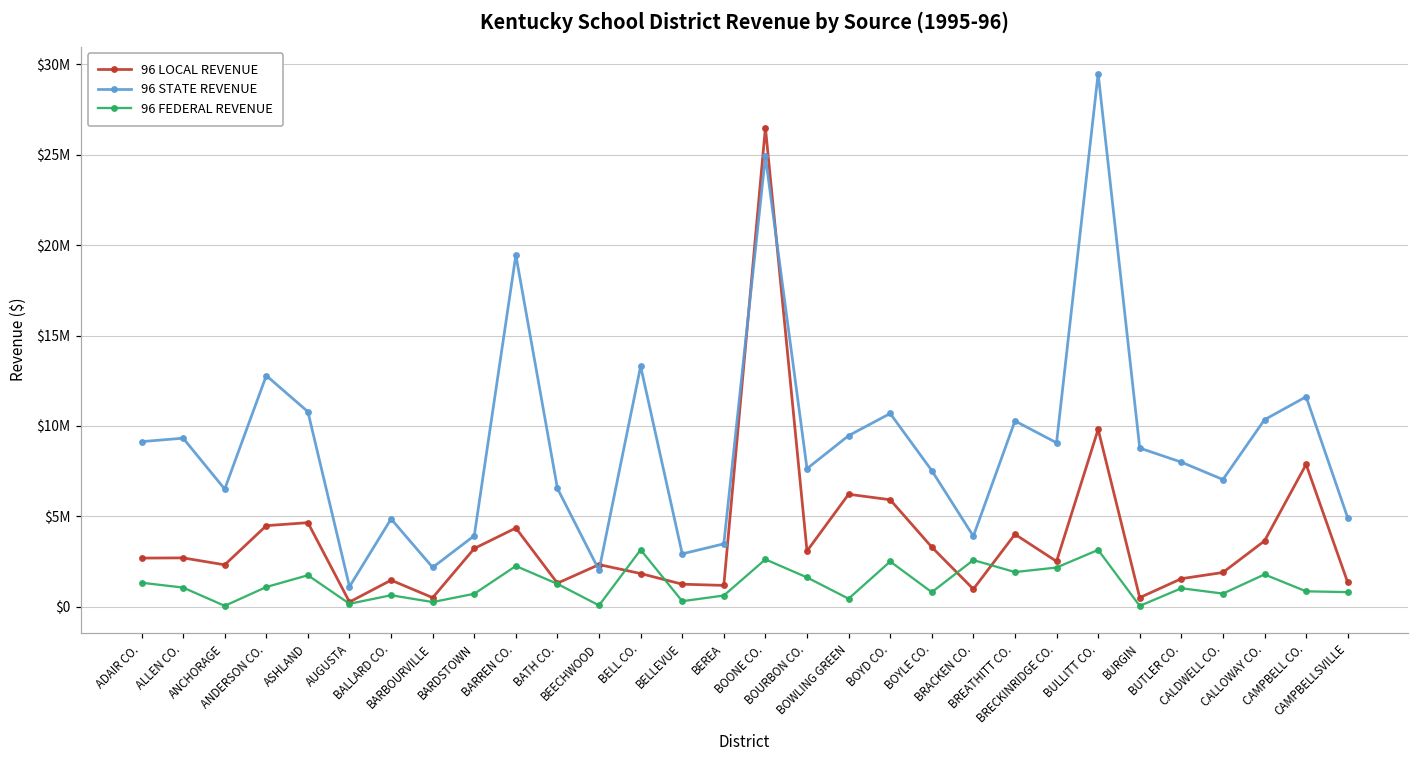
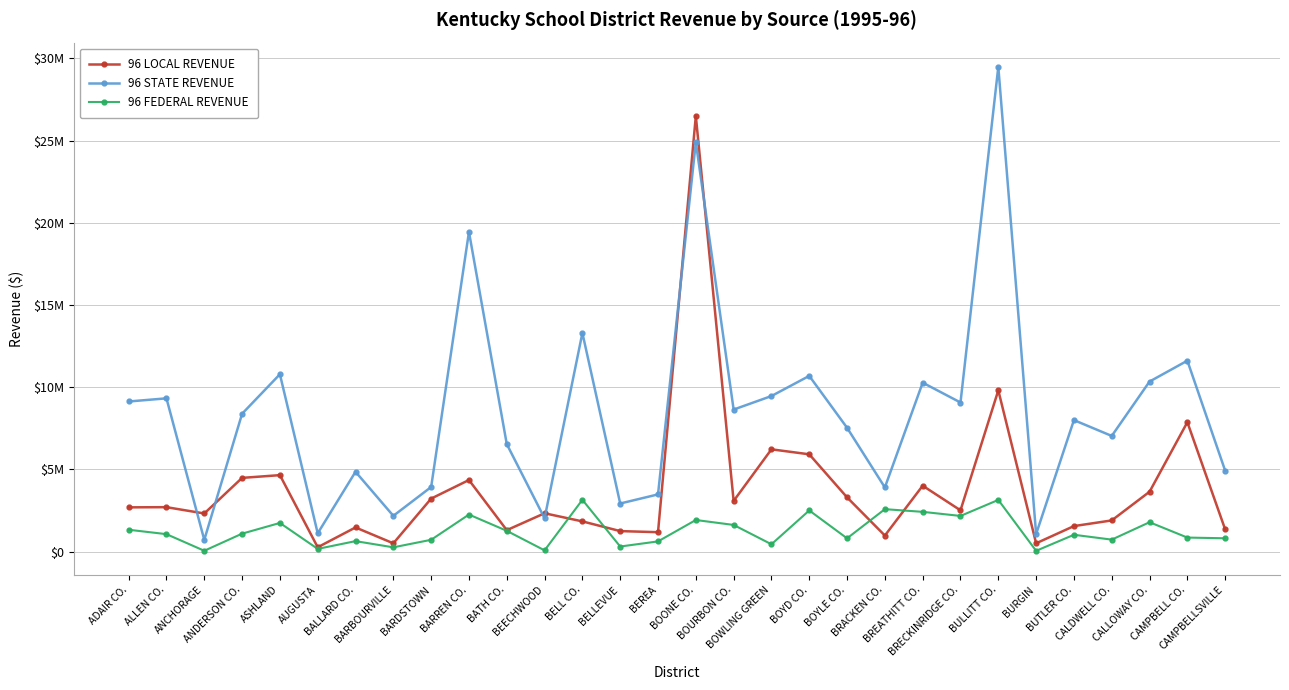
  {
    "96 LOCAL REVENUE": {
      "ADAIR CO.": "$2700000",
      "ALLEN CO.": "$2700000",
      "ANCHORAGE": "$2300000",
      "ANDERSON CO.": "$4500000",
      "ASHLAND": "$4700000",
      "BALLARD CO.": "$1500000",
      "BARBOURVILLE": "$500000",
      "BARDSTOWN": "$3200000",
      "BARREN CO.": "$4400000",
      "BEECHWOOD": "$2300000",
      "BELL CO.": "$1800000",
      "BELLEVUE": "$1300000",
      "BEREA": "$1200000",
      "BOONE CO.": "$26500000",
      "BOURBON CO.": "$3100000",
      "BOWLING GREEN": "$6200000",
      "BOYD CO.": "$5900000",
      "BOYLE CO.": "$3300000",
      "BRACKEN CO.": "$1000000",
      "BREATHITT CO.": "$4000000",
      "BRECKINRIDGE CO.": "$2500000",
      "BULLITT CO.": "$9800000",
      "BURGIN": "$500000",
      "BUTLER CO.": "$1600000",
      "CALDWELL CO.": "$1900000",
      "CALLOWAY CO.": "$3600000",
      "CAMPBELL CO.": "$7900000",
      "CAMPBELLSVILLE": "$1400000"
    },
    "96 STATE REVENUE": {
      "ADAIR CO.": "$9100000",
      "ALLEN CO.": "$9300000",
-     "ANCHORAGE": "$6500000",
-     "ANDERSON CO.": "$12800000",
+     "ANCHORAGE": "$700000",
+     "ANDERSON CO.": "$8400000",
      "ASHLAND": "$10800000",
      "AUGUSTA": "$1100000",
      "BALLARD CO.": "$4900000",
      "BARBOURVILLE": "$2200000",
      "BARDSTOWN": "$3900000",
      "BARREN CO.": "$19400000",
      "BATH CO.": "$6500000",
      "BEECHWOOD": "$2000000",
      "BELL CO.": "$13300000",
      "BELLEVUE": "$2900000",
      "BEREA": "$3500000",
      "BOONE CO.": "$24900000",
-     "BOURBON CO.": "$7600000",
+     "BOURBON CO.": "$8600000",
      "BOWLING GREEN": "$9500000",
      "BOYD CO.": "$10700000",
      "BOYLE CO.": "$7500000",
      "BRACKEN CO.": "$3900000",
      "BREATHITT CO.": "$10300000",
      "BRECKINRIDGE CO.": "$9100000",
      "BULLITT CO.": "$29500000",
-     "BURGIN": "$8800000",
+     "BURGIN": "$1100000",
      "BUTLER CO.": "$8000000",
      "CALDWELL CO.": "$7000000",
      "CALLOWAY CO.": "$10300000",
      "CAMPBELL CO.": "$11600000",
      "CAMPBELLSVILLE": "$4900000"
    },
    "96 FEDERAL REVENUE": {
      "ADAIR CO.": "$1300000",
      "ALLEN CO.": "$1100000",
      "ANCHORAGE": "$100000",
      "ANDERSON CO.": "$1100000",
      "ASHLAND": "$1700000",
      "BALLARD CO.": "$600000",
      "BARBOURVILLE": "$300000",
      "BARDSTOWN": "$700000",
      "BARREN CO.": "$2300000",
      "BEECHWOOD": "$100000",
      "BELL CO.": "$3200000",
      "BELLEVUE": "$300000",
      "BEREA": "$600000",
-     "BOONE CO.": "$2600000",
+     "BOONE CO.": "$1900000",
      "BOURBON CO.": "$1600000",
      "BOWLING GREEN": "$500000",
      "BOYD CO.": "$2500000",
      "BOYLE CO.": "$800000",
      "BRACKEN CO.": "$2600000",
-     "BREATHITT CO.": "$1900000",
+     "BREATHITT CO.": "$2400000",
      "BRECKINRIDGE CO.": "$2200000",
      "BULLITT CO.": "$3100000",
      "BURGIN": "$100000",
      "BUTLER CO.": "$1000000",
      "CALDWELL CO.": "$700000",
      "CALLOWAY CO.": "$1800000",
      "CAMPBELL CO.": "$900000",
      "CAMPBELLSVILLE": "$800000"
    }
  }
